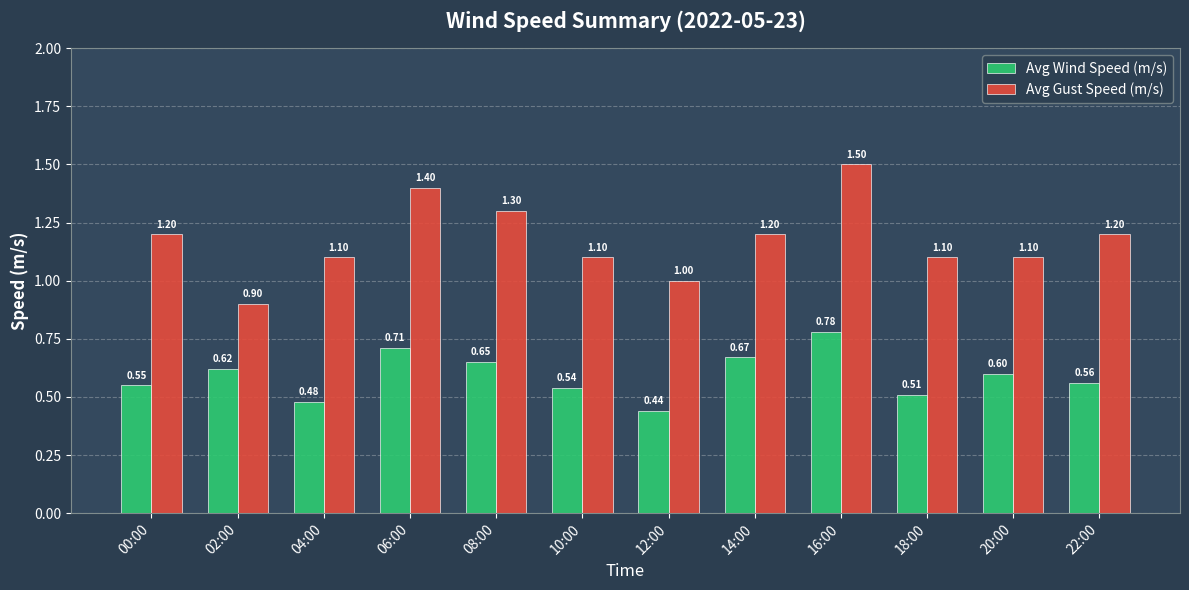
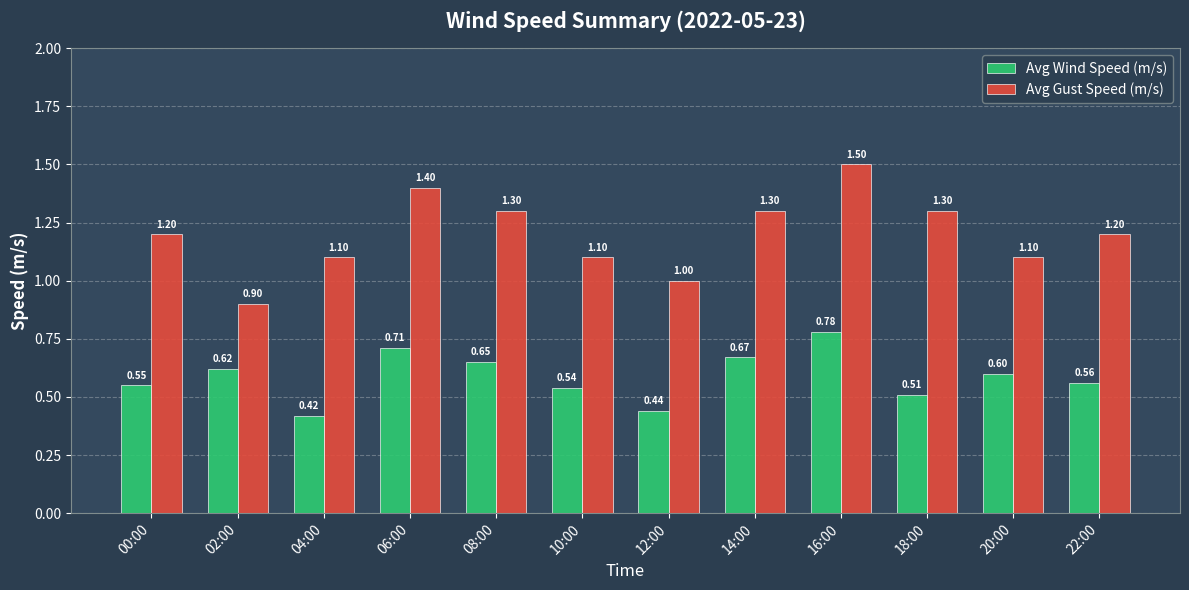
  {
    "Avg Wind Speed (m/s)": {
      "00:00": 0.55,
      "02:00": 0.62,
-     "04:00": 0.48,
+     "04:00": 0.42,
      "06:00": 0.71,
      "08:00": 0.65,
      "10:00": 0.54,
      "12:00": 0.44,
      "14:00": 0.67,
      "16:00": 0.78,
      "18:00": 0.51,
      "20:00": 0.60,
      "22:00": 0.56
    },
    "Avg Gust Speed (m/s)": {
      "00:00": 1.20,
      "02:00": 0.90,
      "04:00": 1.10,
      "06:00": 1.40,
      "08:00": 1.30,
      "10:00": 1.10,
      "12:00": 1.00,
-     "14:00": 1.20,
+     "14:00": 1.30,
      "16:00": 1.50,
-     "18:00": 1.10,
+     "18:00": 1.30,
      "20:00": 1.10,
      "22:00": 1.20
    }
  }
